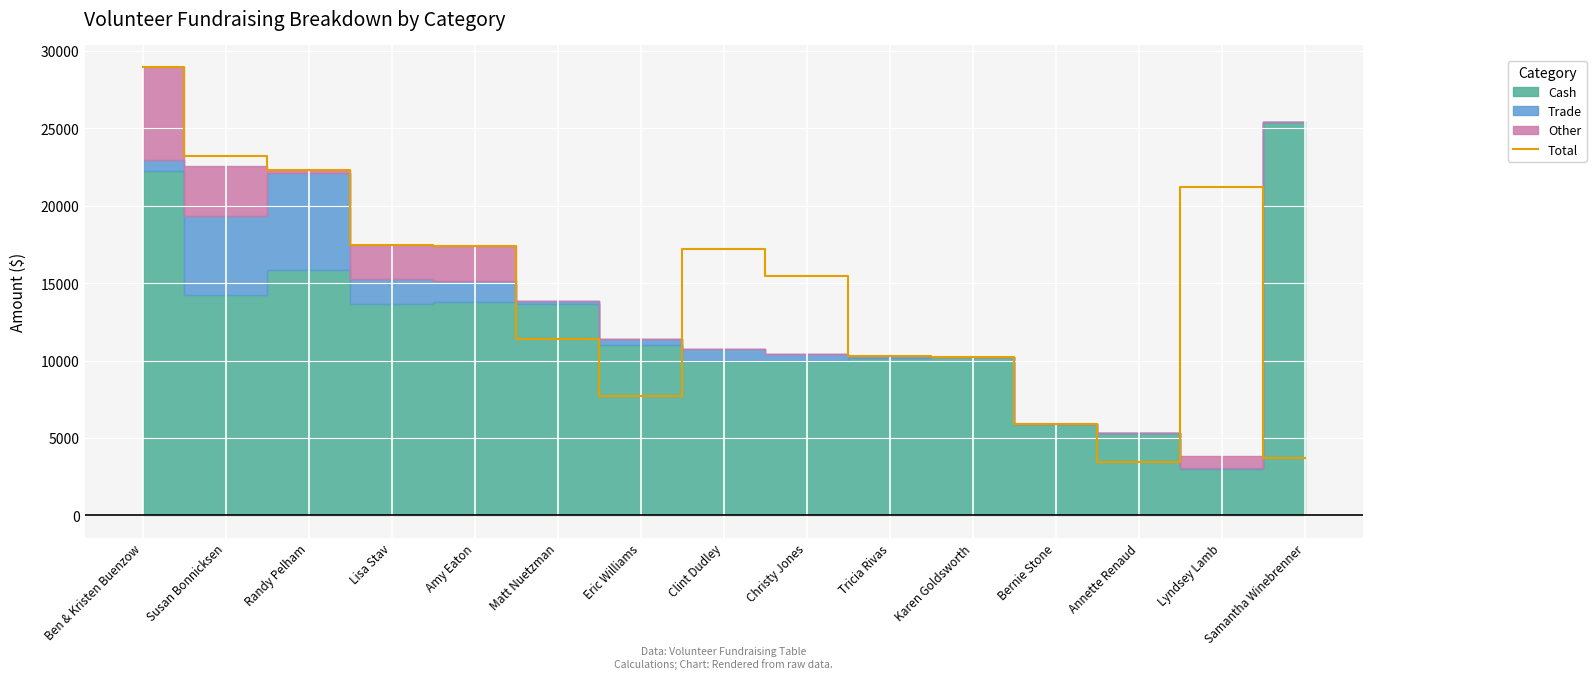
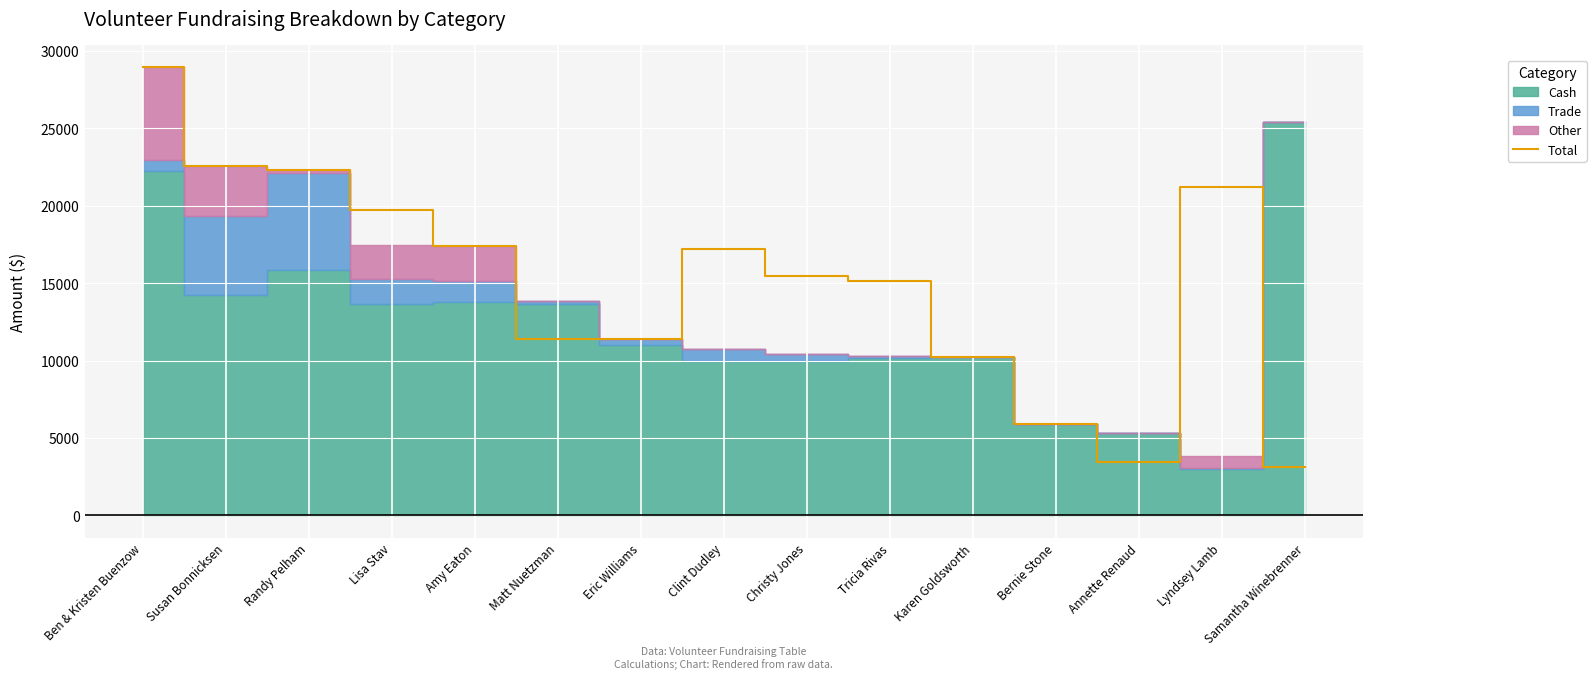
  {
    "Total": {
-     "Susan Bonnicksen": 23200,
+     "Susan Bonnicksen": 22600,
      "Randy Pelham": 22300,
-     "Lisa Stav": 17500,
+     "Lisa Stav": 19700,
      "Amy Eaton": 17400,
      "Matt Nuetzman": 11400,
-     "Eric Williams": 7700,
+     "Eric Williams": 11400,
      "Clint Dudley": 17200,
      "Christy Jones": 15500,
-     "Tricia Rivas": 10300,
+     "Tricia Rivas": 15100,
      "Karen Goldsworth": 10200,
      "Bernie Stone": 5900,
      "Annette Renaud": 3500,
      "Lyndsey Lamb": 21200,
-     "Samantha Winebrenner": 3700
+     "Samantha Winebrenner": 3100
    }
  }
